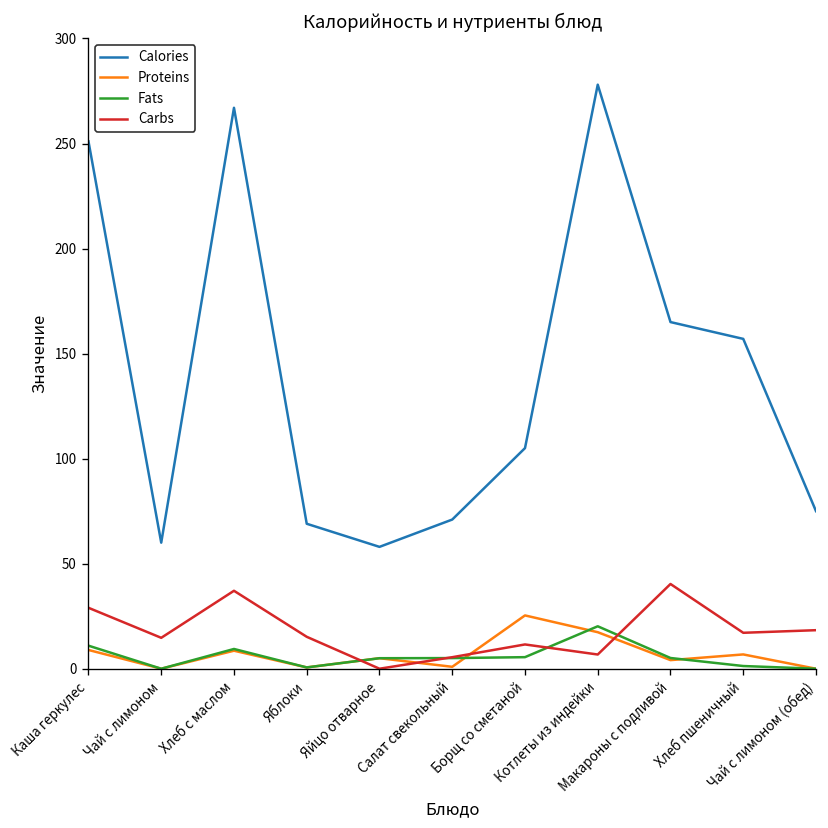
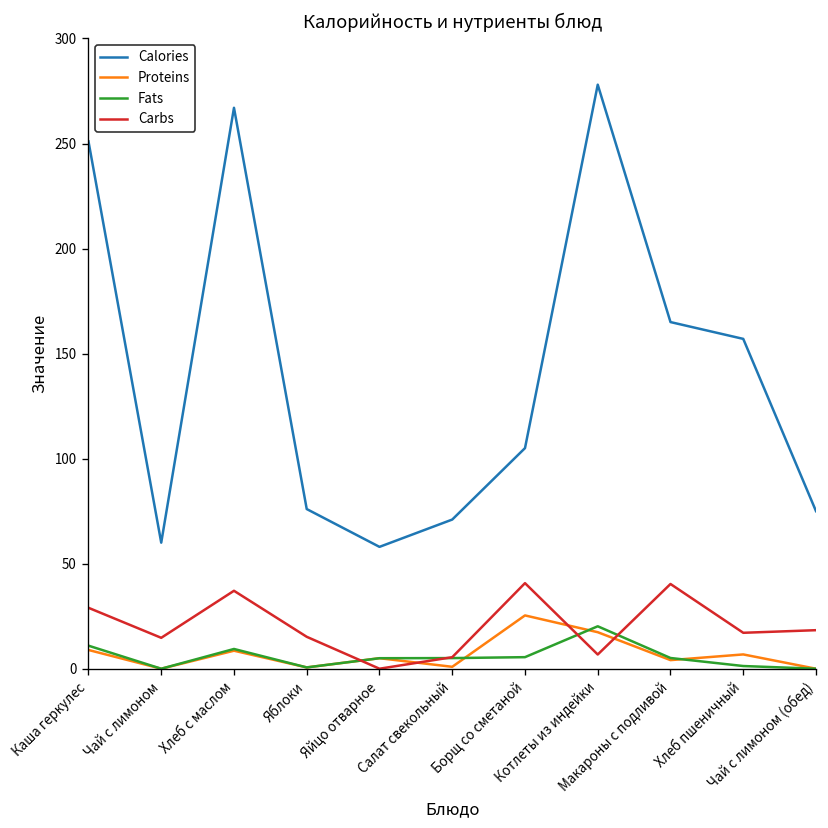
  {
    "Calories": {
      "Каша геркулес": 251,
      "Чай с лимоном": 60,
      "Хлеб с маслом": 267,
-     "Яблоки": 69,
+     "Яблоки": 76,
      "Яйцо отварное": 58,
      "Салат свекольный": 71,
      "Борщ со сметаной": 105,
      "Котлеты из индейки": 278,
      "Макароны с подливой": 165,
      "Хлеб пшеничный": 157,
      "Чай с лимоном (обед)": 75
    },
    "Proteins": {
      "Каша геркулес": 9,
      "Салат свекольный": 1,
      "Борщ со сметаной": 25,
      "Котлеты из индейки": 17,
      "Хлеб пшеничный": 7
    },
    "Fats": {
      "Каша геркулес": 11,
      "Борщ со сметаной": 6,
      "Котлеты из индейки": 20,
      "Хлеб пшеничный": 1
    },
    "Carbs": {
      "Каша геркулес": 29,
      "Чай с лимоном": 15,
      "Хлеб с маслом": 37,
      "Яблоки": 15,
      "Яйцо отварное": 0,
-     "Борщ со сметаной": 12,
+     "Борщ со сметаной": 41,
      "Котлеты из индейки": 7,
      "Макароны с подливой": 40,
      "Хлеб пшеничный": 17,
      "Чай с лимоном (обед)": 18
    }
  }
